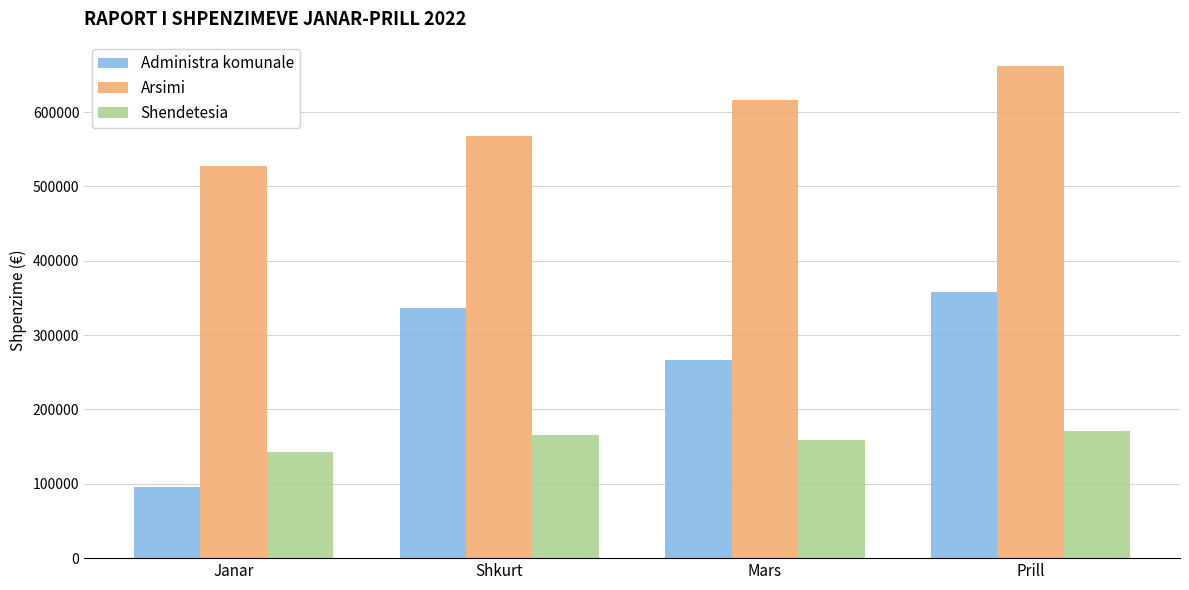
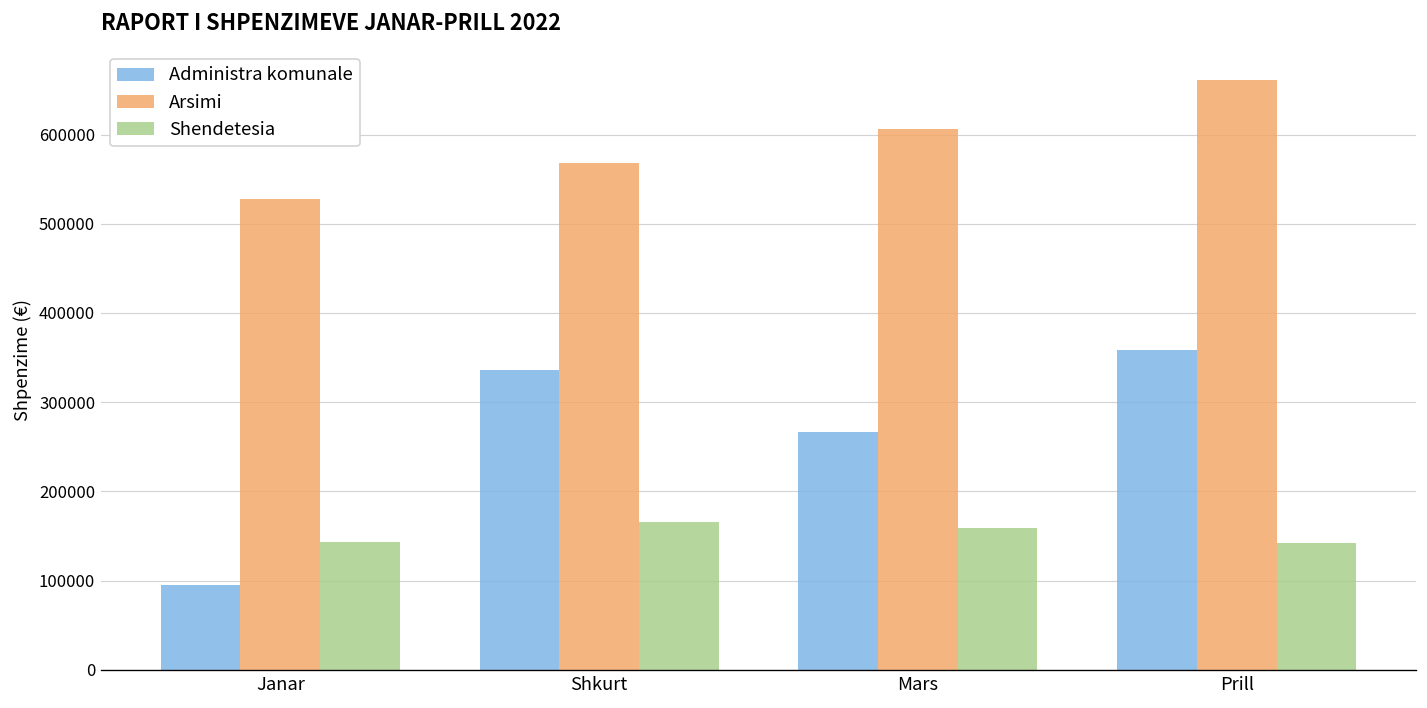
  {
    "Administra komunale": {
      "Janar": 100000,
      "Shkurt": 340000,
      "Mars": 270000,
      "Prill": 360000
    },
    "Arsimi": {
      "Janar": 530000,
      "Shkurt": 570000,
-     "Mars": 620000,
+     "Mars": 610000,
      "Prill": 660000
    },
    "Shendetesia": {
      "Janar": 140000,
      "Shkurt": 170000,
      "Mars": 160000,
-     "Prill": 170000
+     "Prill": 140000
    }
  }
